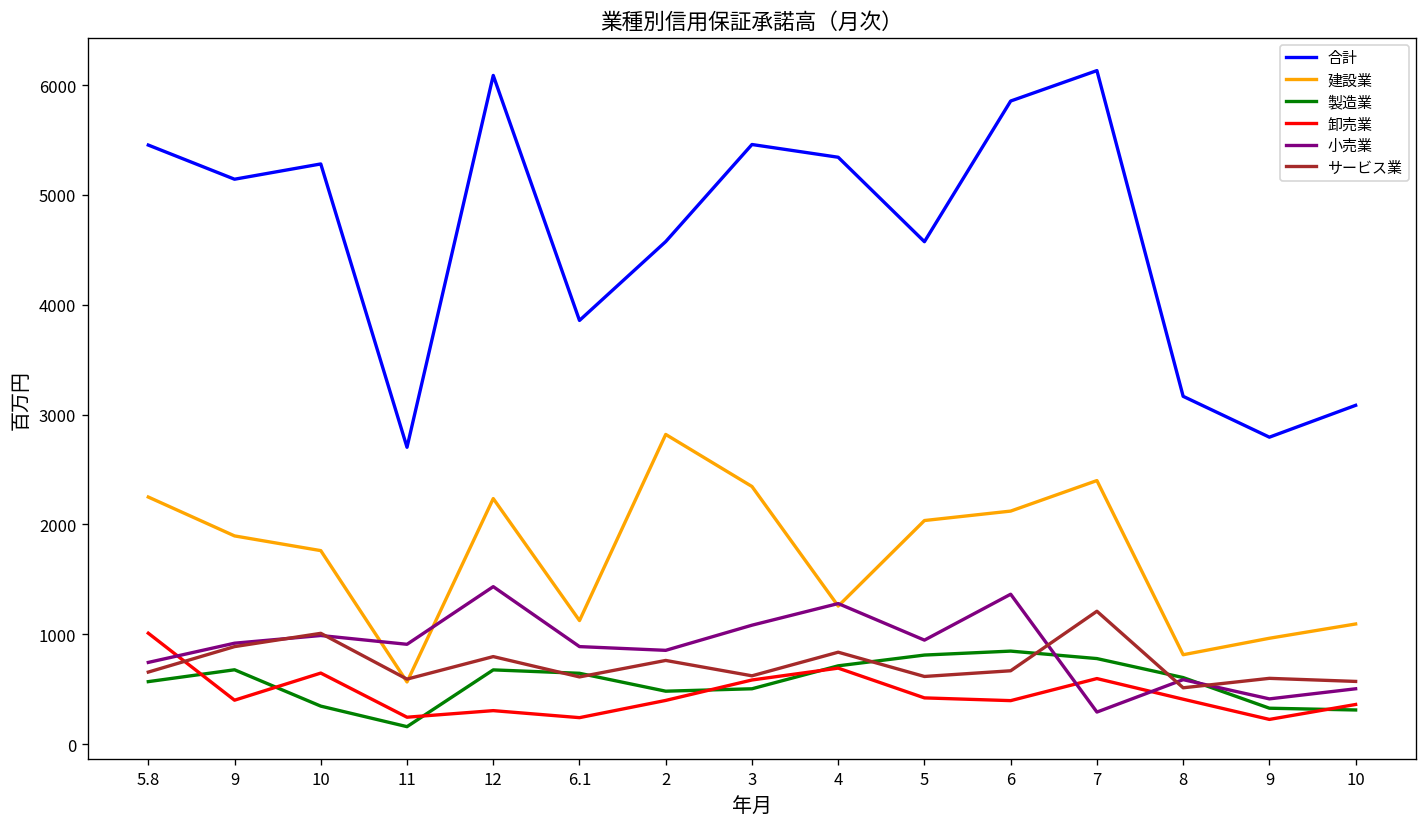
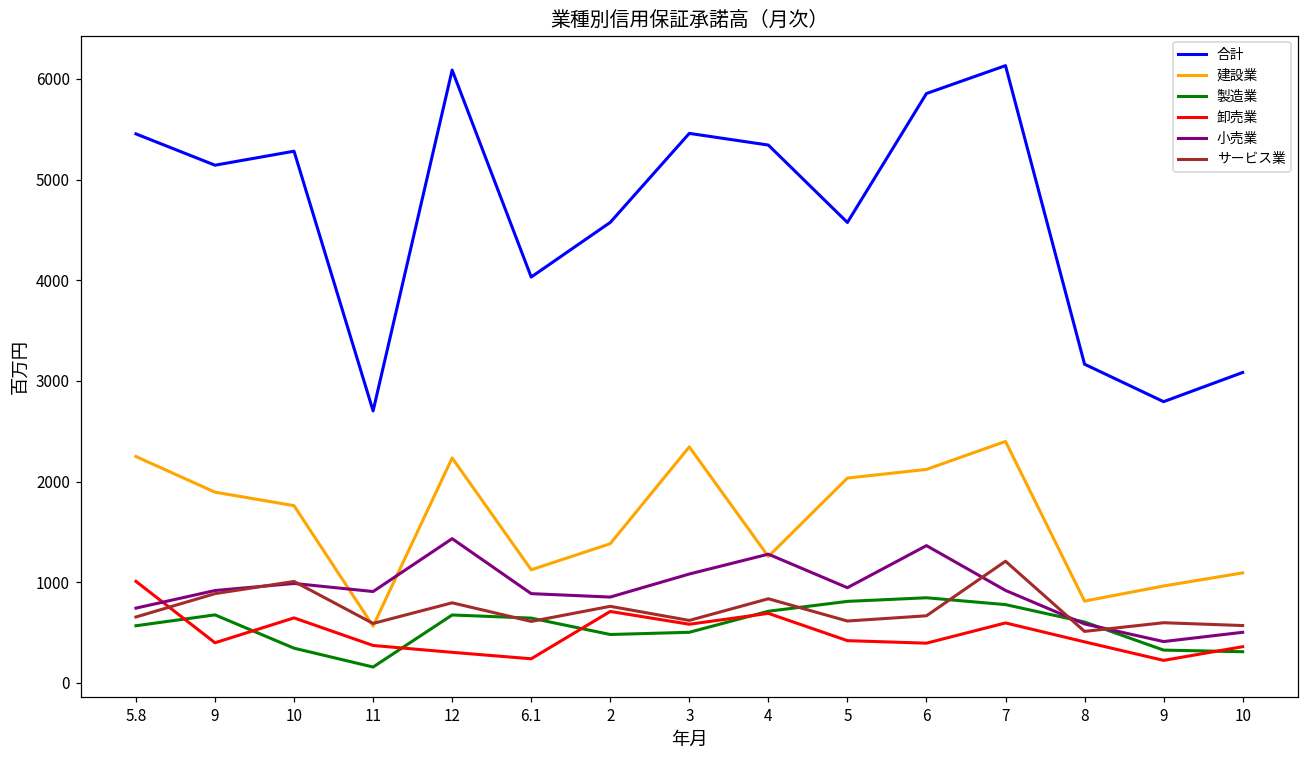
  {
    "合計": {
      "5.8": 5500,
      "11": 2700,
      "12": 6100,
-     "6.1": 3900,
+     "6.1": 4000,
      "2": 4600,
      "3": 5500,
      "4": 5300,
      "5": 4600,
      "6": 5900,
      "7": 6100,
      "8": 3200
    },
    "建設業": {
      "5.8": 2200,
      "12": 2200,
      "6.1": 1100,
-     "2": 2800,
+     "2": 1400,
      "3": 2300,
      "5": 2000,
      "6": 2100,
      "7": 2400,
      "8": 800
    },
    "製造業": {
      "5.8": 600,
      "11": 200,
      "12": 700,
      "6.1": 600,
      "2": 500,
      "3": 500,
      "5": 800,
      "6": 800,
      "7": 800
    },
    "卸売業": {
      "5.8": 1000,
-     "11": 200,
+     "11": 400,
      "12": 300,
      "6.1": 200,
-     "2": 400,
+     "2": 700,
      "3": 600,
      "5": 400,
      "6": 400,
      "7": 600,
      "8": 400
    },
    "小売業": {
      "5.8": 700,
      "11": 900,
      "12": 1400,
      "6.1": 900,
      "2": 900,
      "3": 1100,
      "5": 900,
      "6": 1400,
-     "7": 300
+     "7": 900
    },
    "サービス業": {
      "5.8": 700,
      "12": 800,
      "6.1": 600,
      "2": 800,
      "3": 600,
      "4": 800,
      "5": 600,
      "6": 700,
      "7": 1200,
      "8": 500
    }
  }
